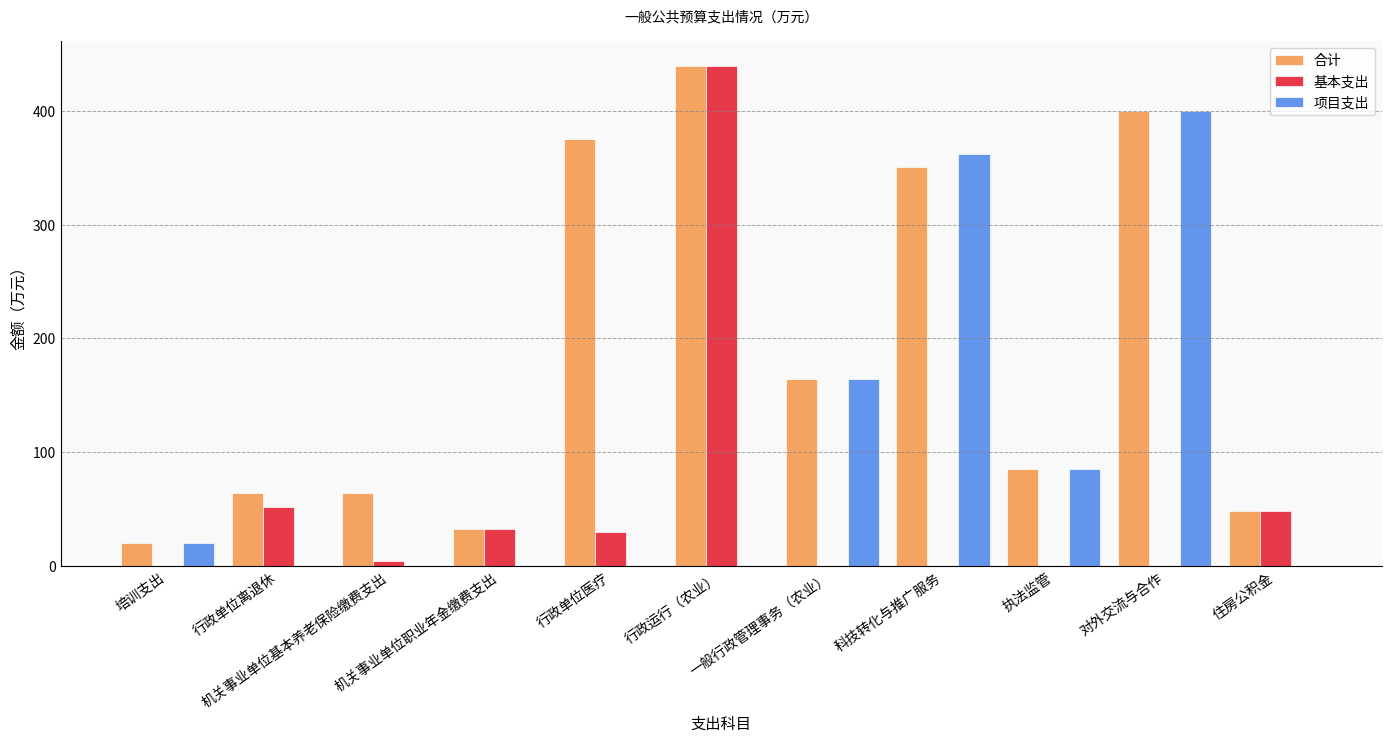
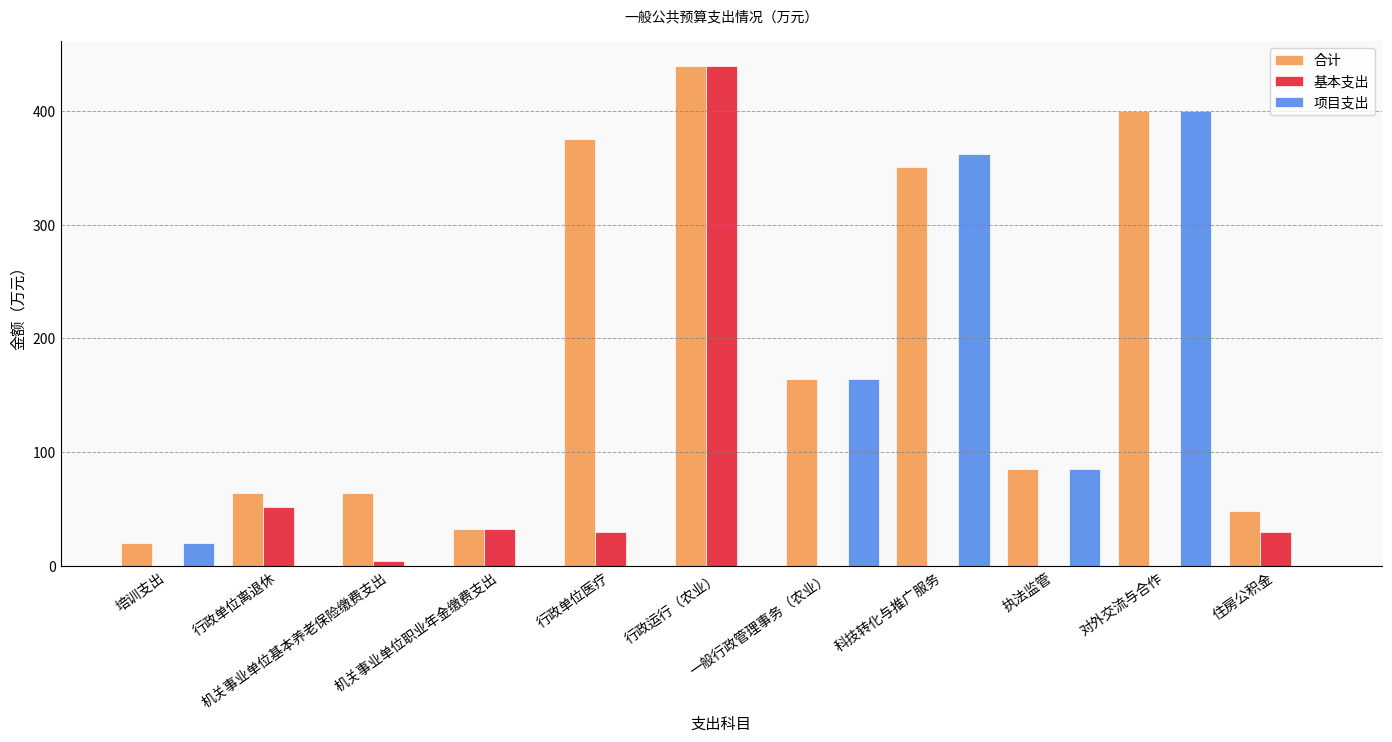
  {
    "合计": {
      "培训支出": 20,
      "行政单位离退休": 64,
      "机关事业单位基本养老保险缴费支出": 64,
      "机关事业单位职业年金缴费支出": 32,
      "行政单位医疗": 375,
      "行政运行（农业）": 439,
      "一般行政管理事务（农业）": 164,
      "科技转化与推广服务": 351,
      "执法监管": 86,
      "对外交流与合作": 400,
      "住房公积金": 48
    },
    "基本支出": {
      "培训支出": 0,
      "行政单位离退休": 52,
      "机关事业单位基本养老保险缴费支出": 4,
      "机关事业单位职业年金缴费支出": 32,
      "行政单位医疗": 30,
      "行政运行（农业）": 439,
      "一般行政管理事务（农业）": 0,
      "科技转化与推广服务": 0,
      "执法监管": 0,
      "对外交流与合作": 0,
-     "住房公积金": 48
+     "住房公积金": 30
    },
    "项目支出": {
      "培训支出": 20,
      "行政单位离退休": 0,
      "机关事业单位基本养老保险缴费支出": 0,
      "机关事业单位职业年金缴费支出": 0,
      "行政单位医疗": 0,
      "行政运行（农业）": 0,
      "一般行政管理事务（农业）": 164,
      "科技转化与推广服务": 362,
      "执法监管": 86,
      "对外交流与合作": 400,
      "住房公积金": 0
    }
  }
